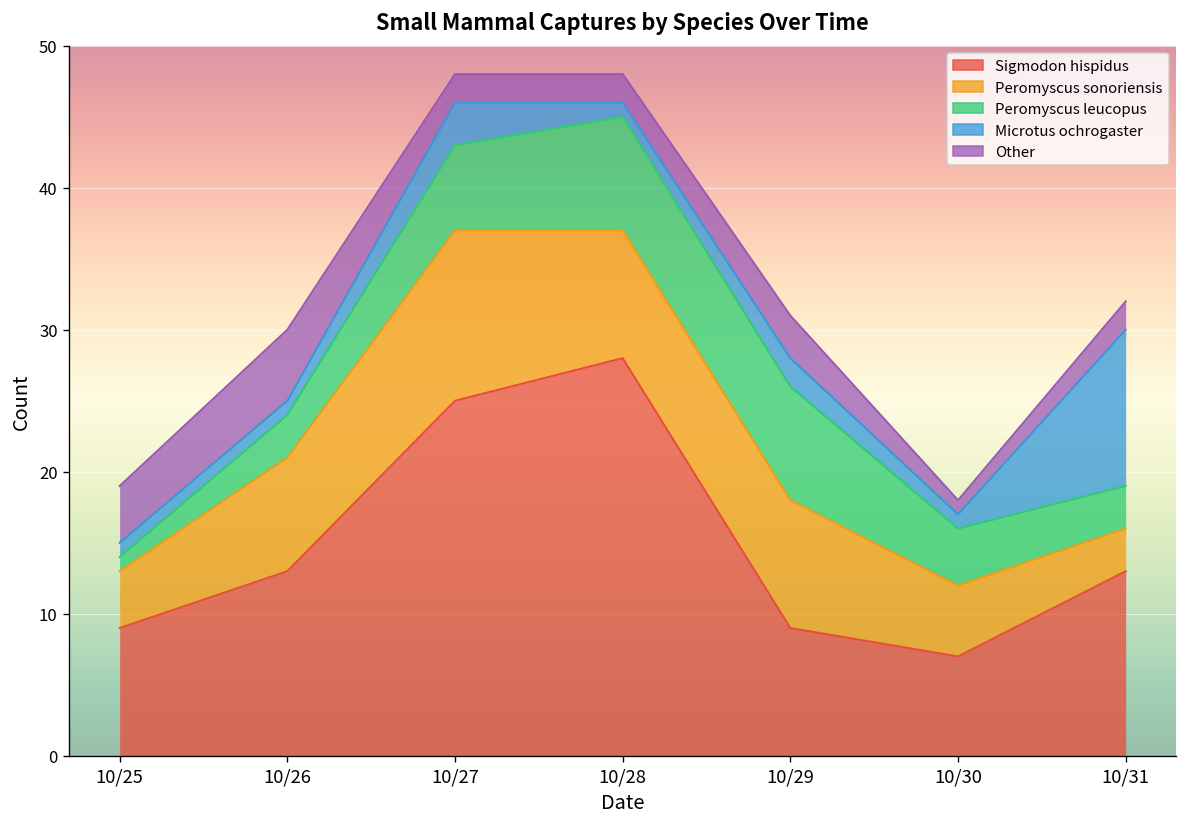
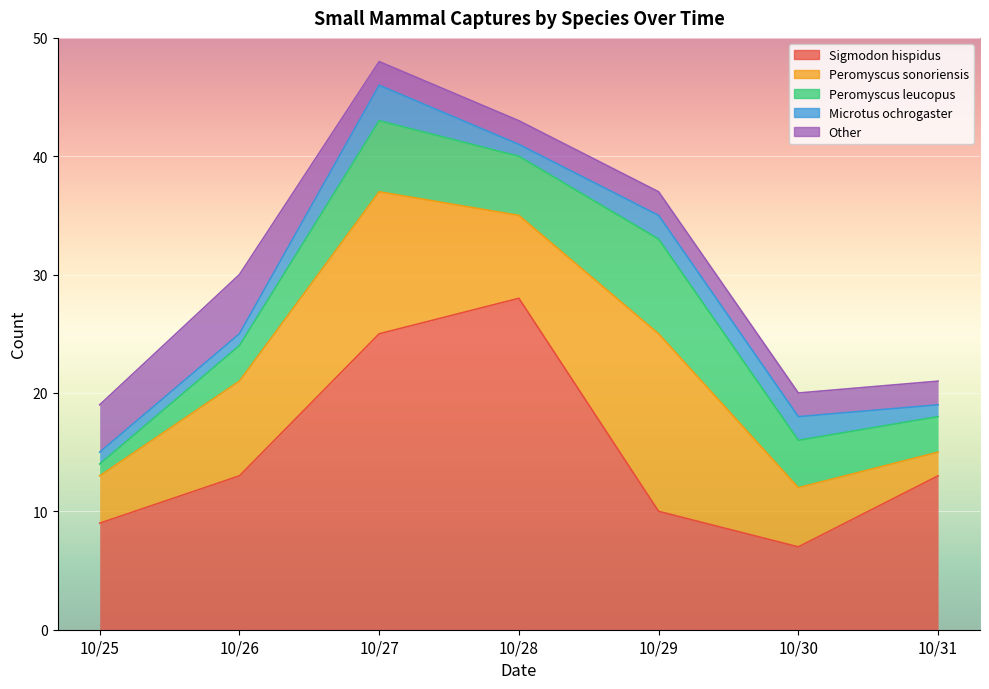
  {
    "Sigmodon hispidus": {
      "10/25": 9,
      "10/26": 13,
      "10/27": 25,
      "10/28": 28,
-     "10/29": 9,
+     "10/29": 10,
      "10/30": 7,
      "10/31": 13
    },
    "Peromyscus sonoriensis": {
      "10/25": 4,
      "10/26": 8,
      "10/27": 12,
-     "10/28": 9,
-     "10/29": 9,
+     "10/28": 7,
+     "10/29": 15,
      "10/30": 5,
-     "10/31": 3
+     "10/31": 2
    },
    "Peromyscus leucopus": {
      "10/25": 1,
      "10/26": 3,
      "10/27": 6,
-     "10/28": 8,
+     "10/28": 5,
      "10/29": 8,
      "10/30": 4,
      "10/31": 3
    },
    "Microtus ochrogaster": {
      "10/25": 1,
      "10/26": 1,
      "10/27": 3,
      "10/28": 1,
      "10/29": 2,
-     "10/30": 1,
-     "10/31": 11
+     "10/30": 2,
+     "10/31": 1
    },
    "Other": {
      "10/25": 4,
      "10/26": 5,
      "10/27": 2,
      "10/28": 2,
-     "10/29": 3,
-     "10/30": 1,
+     "10/29": 2,
+     "10/30": 2,
      "10/31": 2
    }
  }
